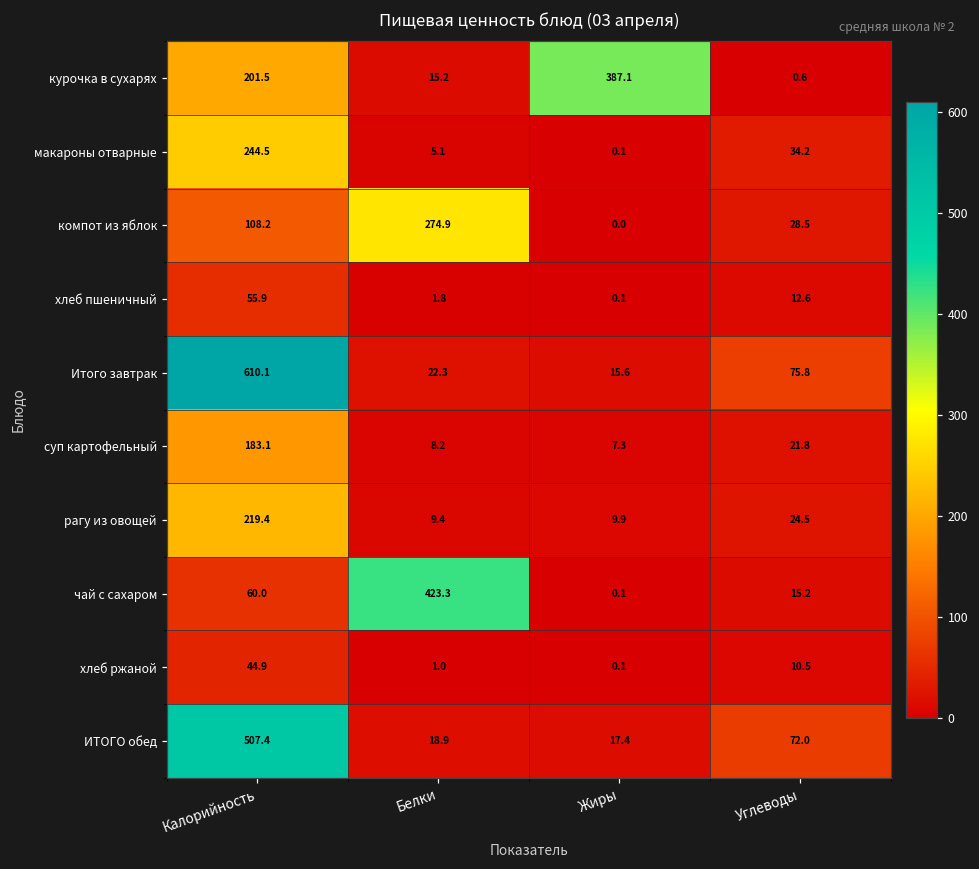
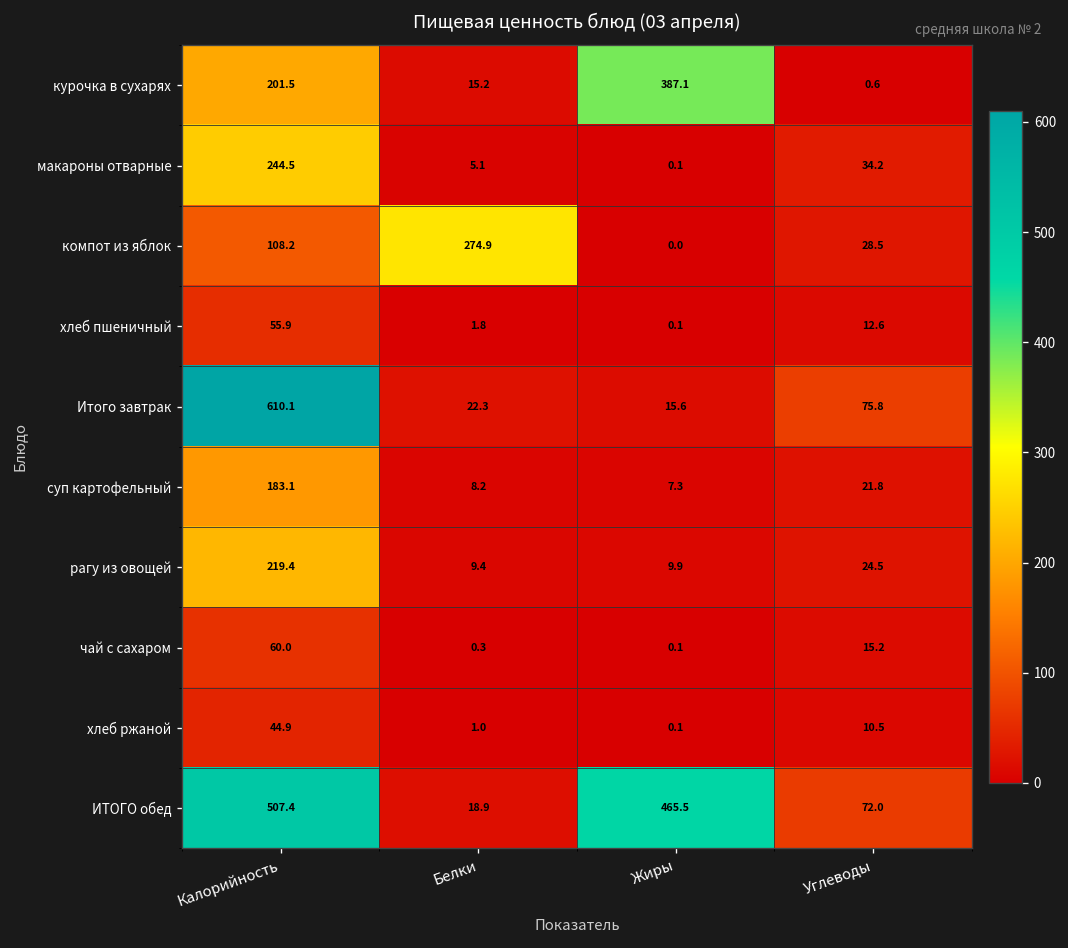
  {
    "курочка в сухарях": {
      "Калорийность": 201.5,
      "Белки": 15.2,
      "Жиры": 387.1,
      "Углеводы": 0.6
    },
    "макароны отварные": {
      "Калорийность": 244.5,
      "Белки": 5.1,
      "Жиры": 0.1,
      "Углеводы": 34.2
    },
    "компот из яблок": {
      "Калорийность": 108.2,
      "Белки": 274.9,
      "Жиры": 0.0,
      "Углеводы": 28.5
    },
    "хлеб пшеничный": {
      "Калорийность": 55.9,
      "Белки": 1.8,
      "Жиры": 0.1,
      "Углеводы": 12.6
    },
    "Итого завтрак": {
      "Калорийность": 610.1,
      "Белки": 22.3,
      "Жиры": 15.6,
      "Углеводы": 75.8
    },
    "суп картофельный": {
      "Калорийность": 183.1,
      "Белки": 8.2,
      "Жиры": 7.3,
      "Углеводы": 21.8
    },
    "рагу из овощей": {
      "Калорийность": 219.4,
      "Белки": 9.4,
      "Жиры": 9.9,
      "Углеводы": 24.5
    },
    "чай с сахаром": {
      "Калорийность": 60.0,
-     "Белки": 423.3,
+     "Белки": 0.3,
      "Жиры": 0.1,
      "Углеводы": 15.2
    },
    "хлеб ржаной": {
      "Калорийность": 44.9,
      "Белки": 1.0,
      "Жиры": 0.1,
      "Углеводы": 10.5
    },
    "ИТОГО обед": {
      "Калорийность": 507.4,
      "Белки": 18.9,
-     "Жиры": 17.4,
+     "Жиры": 465.5,
      "Углеводы": 72.0
    }
  }
